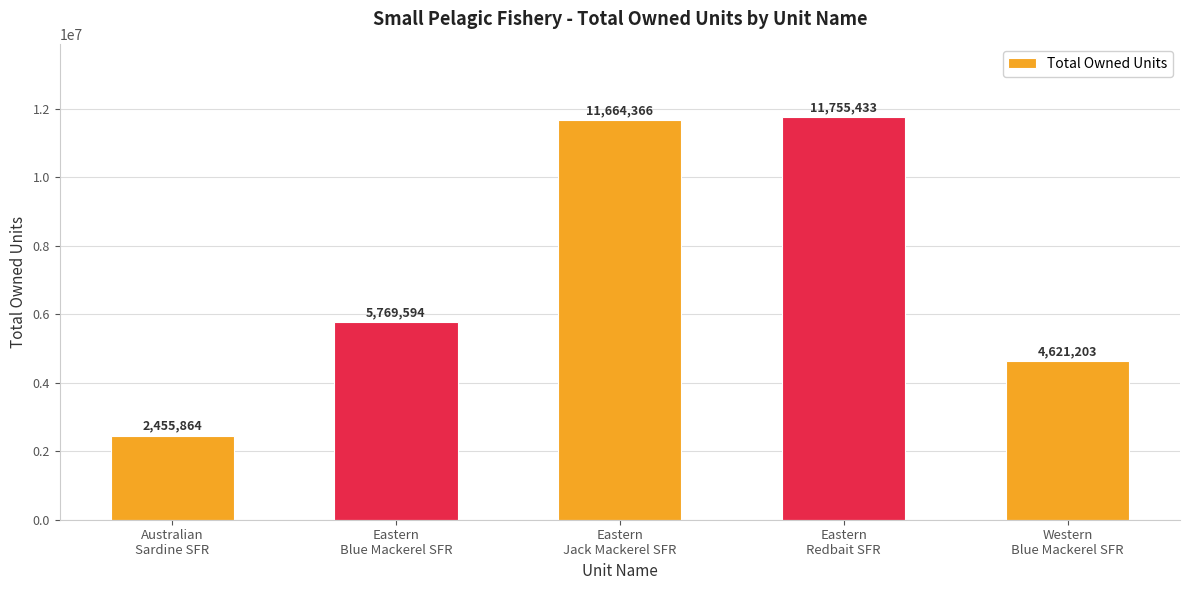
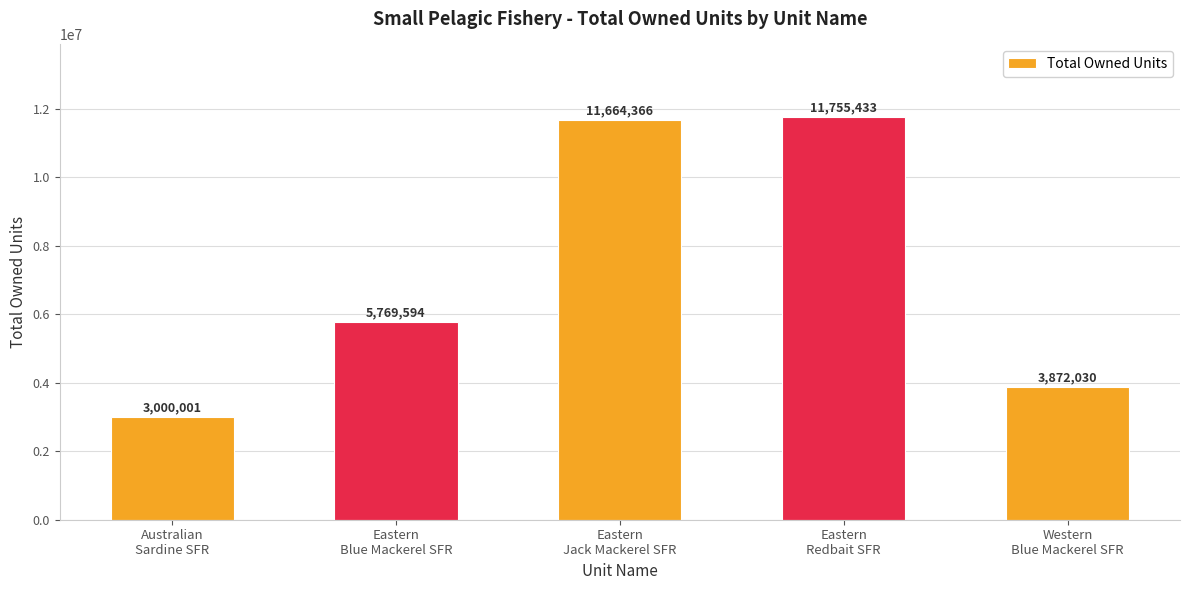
  {
-   "Australian Sardine SFR": "2,455,864",
+   "Australian Sardine SFR": "3,000,001",
    "Eastern Blue Mackerel SFR": "5,769,594",
    "Eastern Jack Mackerel SFR": "11,664,366",
    "Eastern Redbait SFR": "11,755,433",
-   "Western Blue Mackerel SFR": "4,621,203"
+   "Western Blue Mackerel SFR": "3,872,030"
  }
